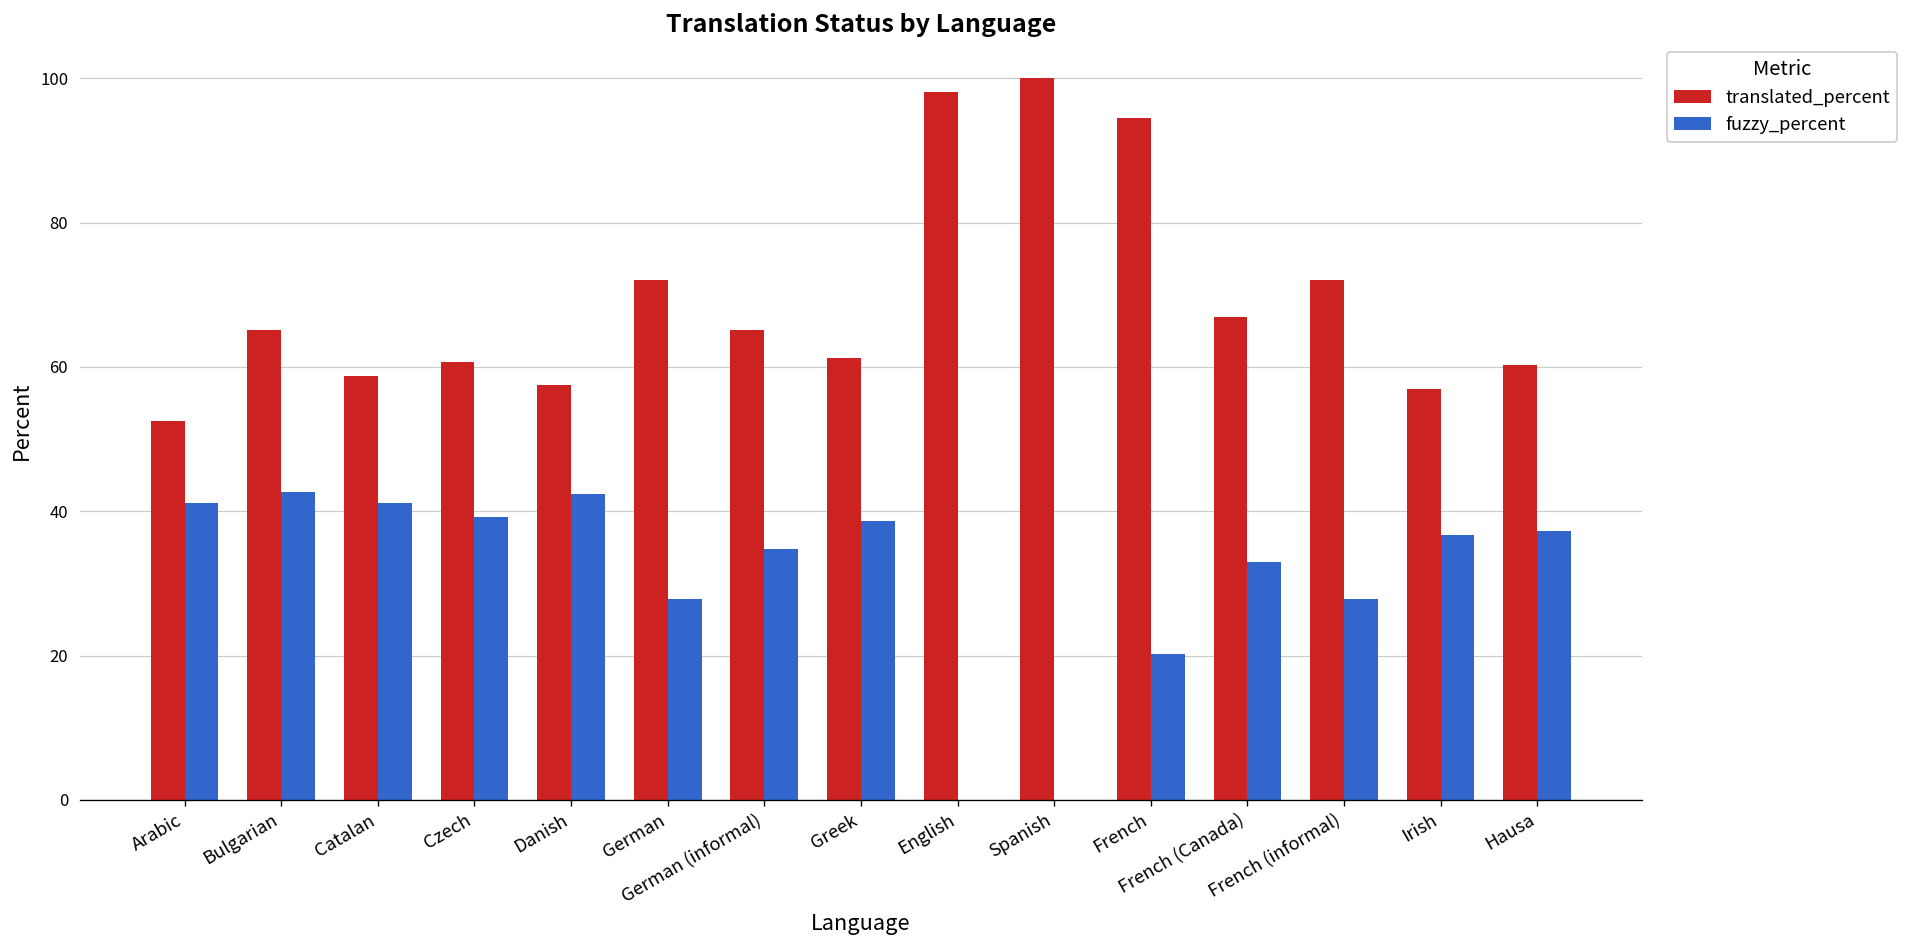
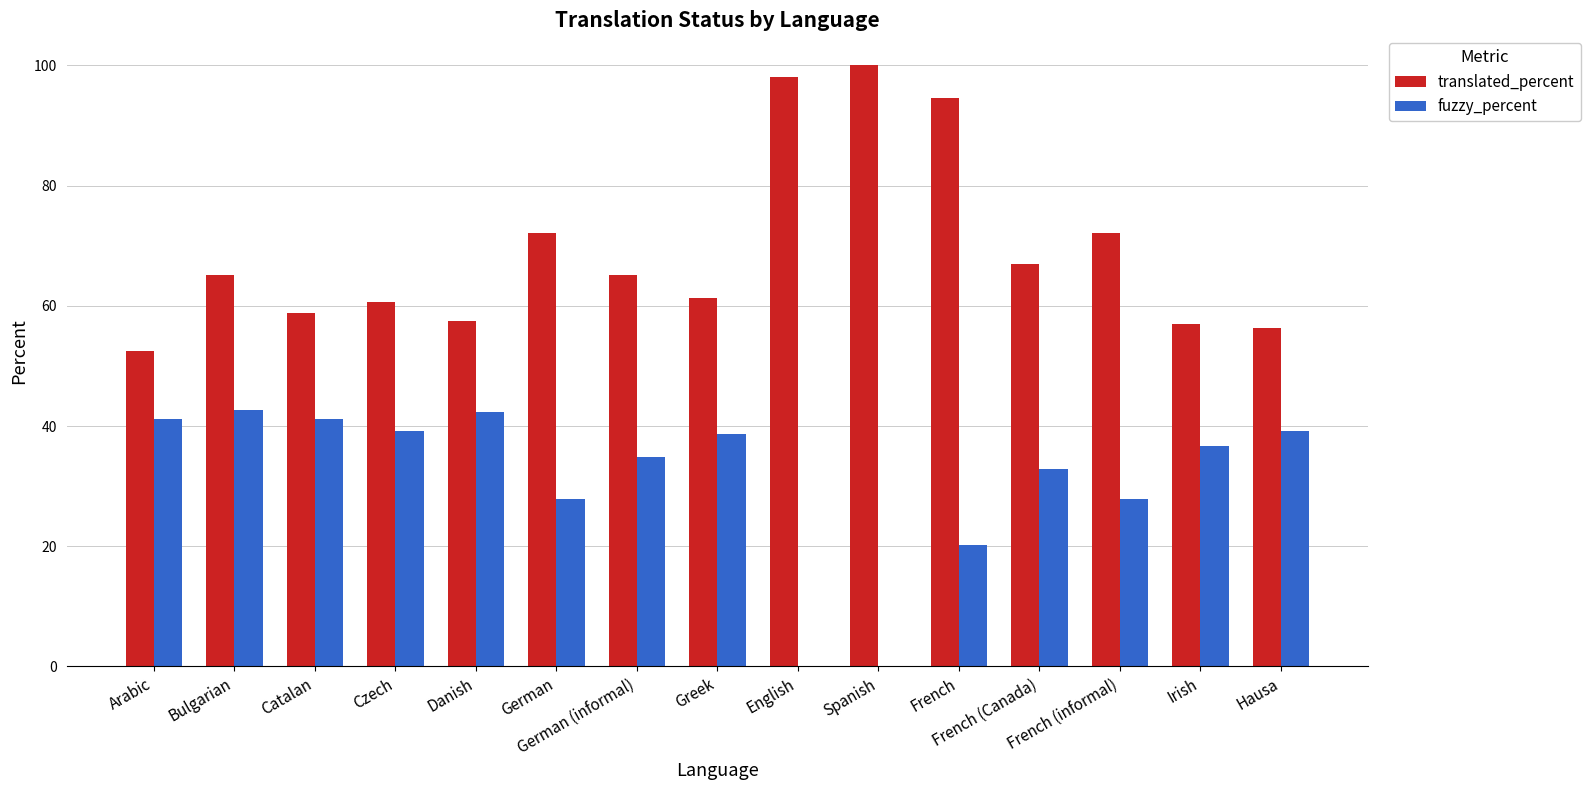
  {
    "translated_percent": {
      "Arabic": 53,
      "Bulgarian": 65,
      "Catalan": 59,
      "Czech": 61,
      "Danish": 58,
      "German": 72,
      "German (informal)": 65,
      "Greek": 61,
      "English": 98,
      "Spanish": 100,
      "French": 95,
      "French (Canada)": 67,
      "French (informal)": 72,
      "Irish": 57,
-     "Hausa": 60
+     "Hausa": 56
    },
    "fuzzy_percent": {
      "Arabic": 41,
      "Bulgarian": 43,
      "Catalan": 41,
      "Czech": 39,
      "Danish": 42,
      "German": 28,
      "German (informal)": 35,
      "Greek": 39,
      "English": 0,
      "Spanish": 0,
      "French": 20,
      "French (Canada)": 33,
      "French (informal)": 28,
      "Irish": 37,
-     "Hausa": 37
+     "Hausa": 39
    }
  }
